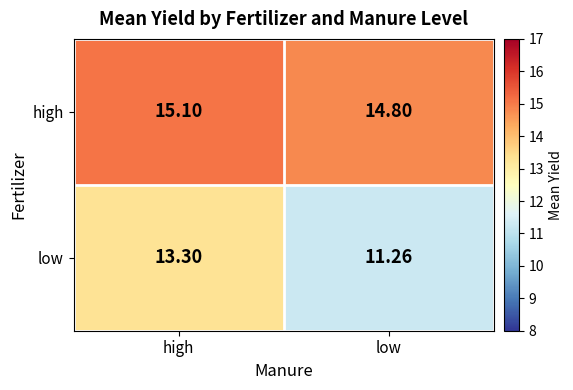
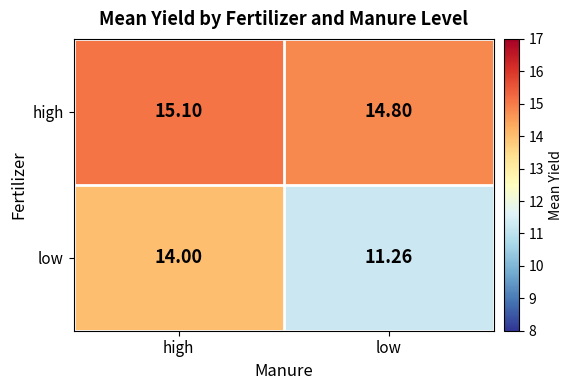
  {
    "high": {
      "high": 15.10,
      "low": 14.80
    },
    "low": {
-     "high": 13.30,
+     "high": 14.00,
      "low": 11.26
    }
  }
